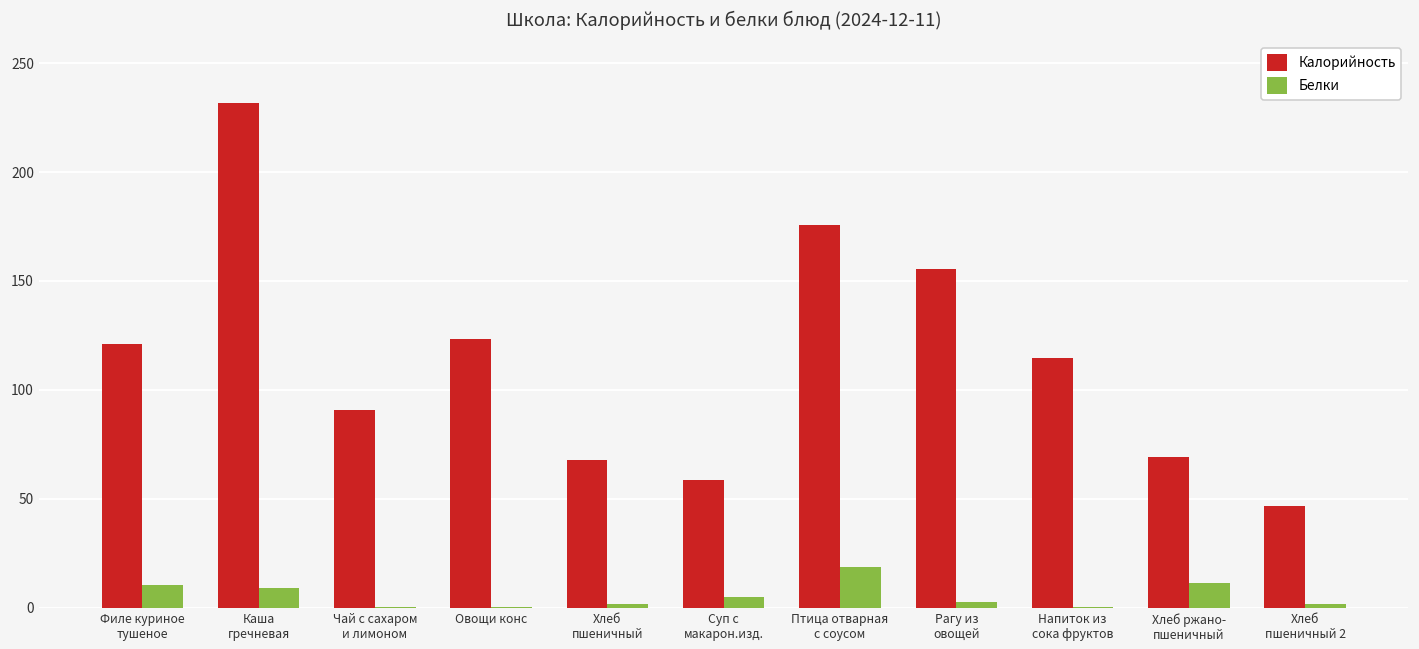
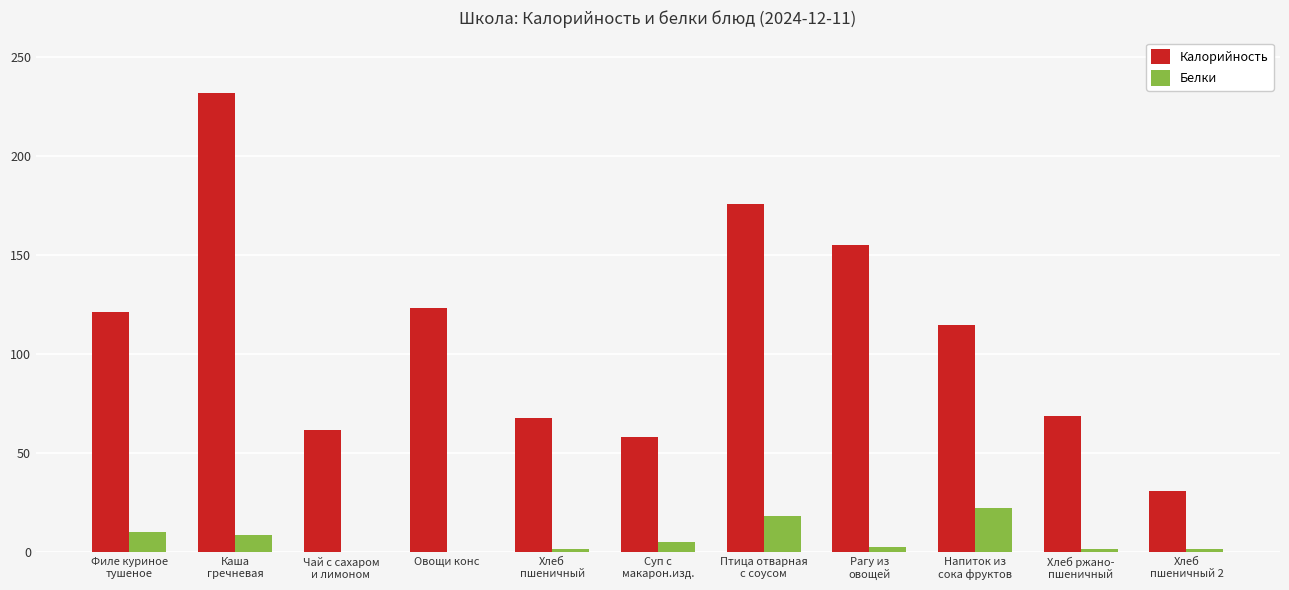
  {
    "Калорийность": {
      "Филе куриное тушеное": 121,
      "Каша гречневая": 232,
-     "Чай с сахаром и лимоном": 91,
+     "Чай с сахаром и лимоном": 62,
      "Овощи конс": 124,
      "Хлеб пшеничный": 68,
      "Суп с макарон.изд.": 58,
      "Птица отварная с соусом": 176,
      "Рагу из овощей": 155,
      "Напиток из сока фруктов": 115,
      "Хлеб ржано- пшеничный": 69,
-     "Хлеб пшеничный 2": 47
+     "Хлеб пшеничный 2": 31
    },
    "Белки": {
      "Филе куриное тушеное": 10,
      "Каша гречневая": 9,
      "Хлеб пшеничный": 2,
      "Суп с макарон.изд.": 5,
      "Птица отварная с соусом": 18,
      "Рагу из овощей": 3,
-     "Напиток из сока фруктов": 0,
-     "Хлеб ржано- пшеничный": 11,
+     "Напиток из сока фруктов": 22,
+     "Хлеб ржано- пшеничный": 2,
      "Хлеб пшеничный 2": 2
    }
  }
